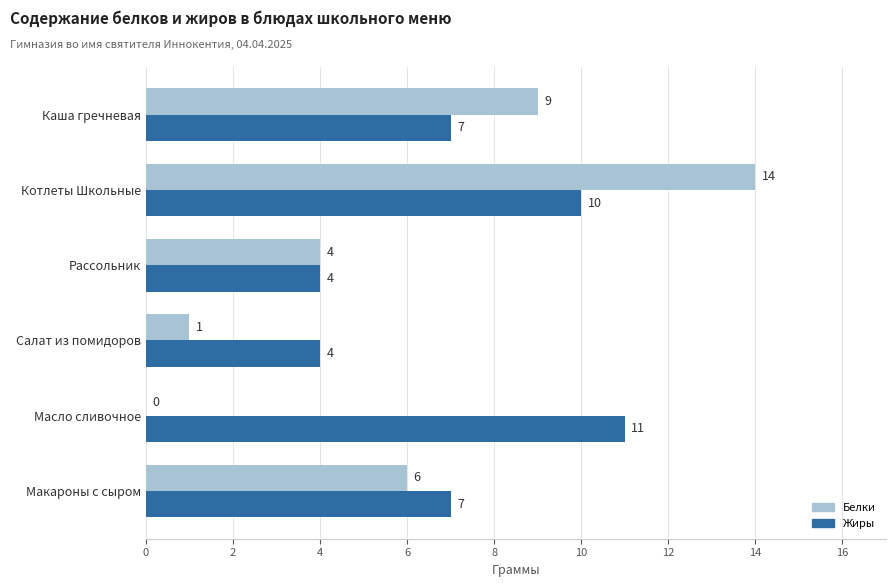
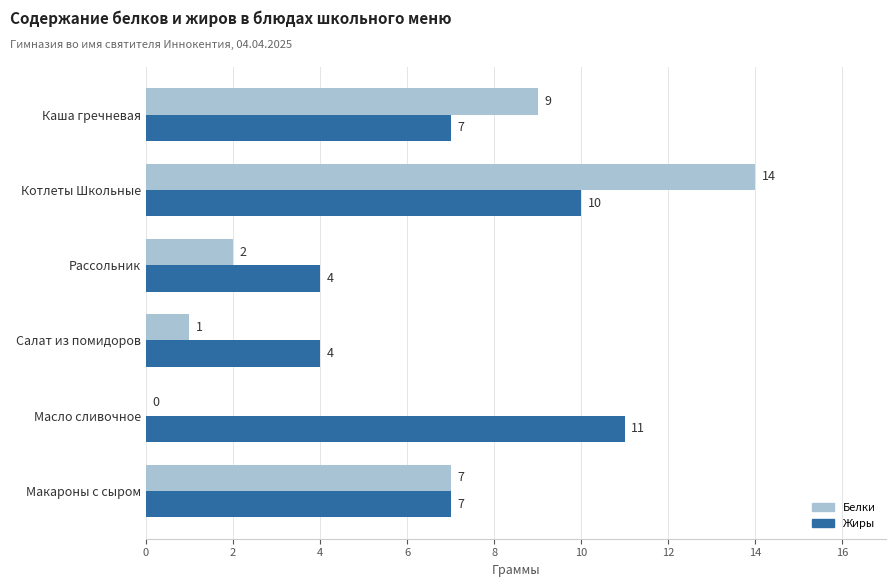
  {
    "Белки": {
      "Каша гречневая": 9,
      "Котлеты Школьные": 14,
-     "Рассольник": 4,
+     "Рассольник": 2,
      "Салат из помидоров": 1,
      "Масло сливочное": 0,
-     "Макароны с сыром": 6
+     "Макароны с сыром": 7
    },
    "Жиры": {
      "Каша гречневая": 7,
      "Котлеты Школьные": 10,
      "Рассольник": 4,
      "Салат из помидоров": 4,
      "Масло сливочное": 11,
      "Макароны с сыром": 7
    }
  }
